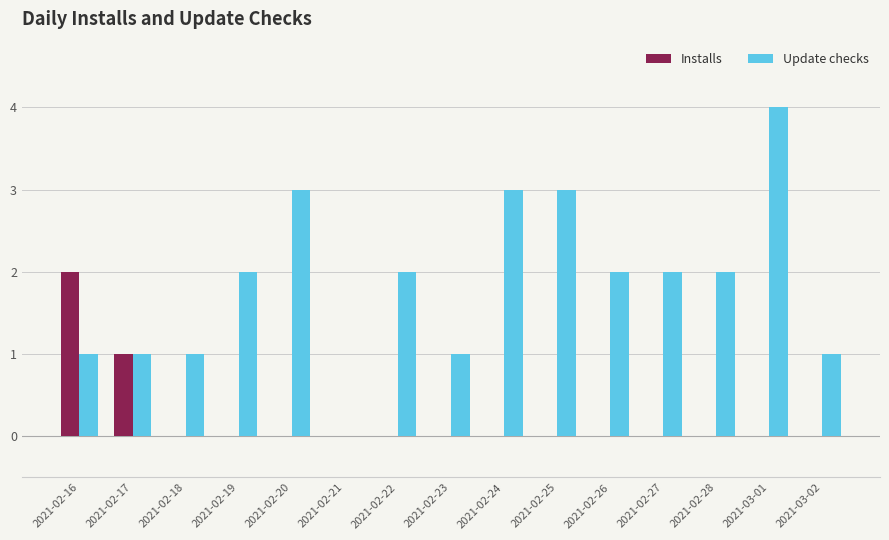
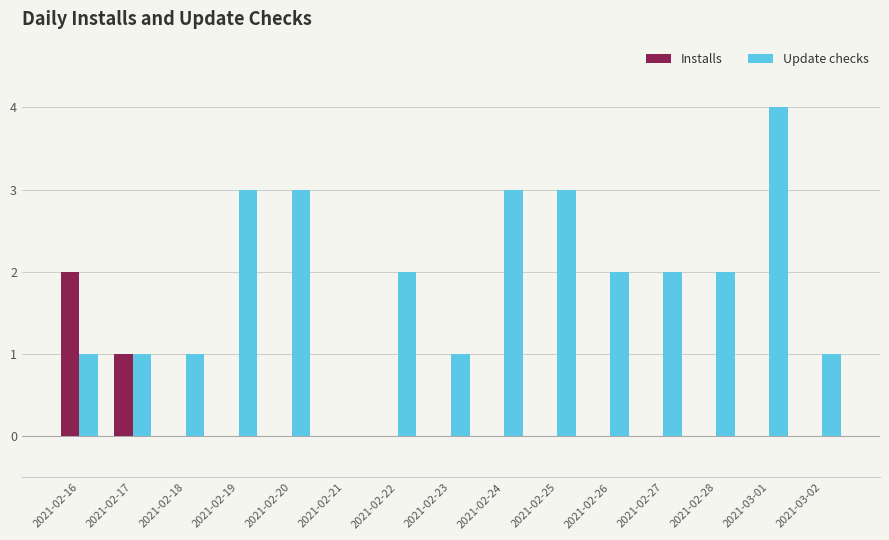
  {
    "Installs": {
      "2021-02-16": 2,
      "2021-02-17": 1,
      "2021-02-18": 0,
      "2021-02-19": 0,
      "2021-02-20": 0,
      "2021-02-21": 0,
      "2021-02-22": 0,
      "2021-02-23": 0,
      "2021-02-24": 0,
      "2021-02-25": 0,
      "2021-02-26": 0,
      "2021-02-27": 0,
      "2021-02-28": 0,
      "2021-03-01": 0,
      "2021-03-02": 0
    },
    "Update checks": {
      "2021-02-16": 1,
      "2021-02-17": 1,
      "2021-02-18": 1,
-     "2021-02-19": 2,
+     "2021-02-19": 3,
      "2021-02-20": 3,
      "2021-02-21": 0,
      "2021-02-22": 2,
      "2021-02-23": 1,
      "2021-02-24": 3,
      "2021-02-25": 3,
      "2021-02-26": 2,
      "2021-02-27": 2,
      "2021-02-28": 2,
      "2021-03-01": 4,
      "2021-03-02": 1
    }
  }
